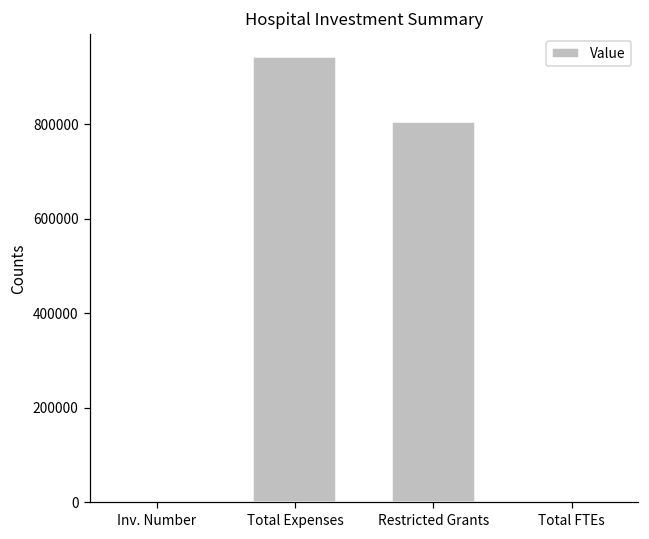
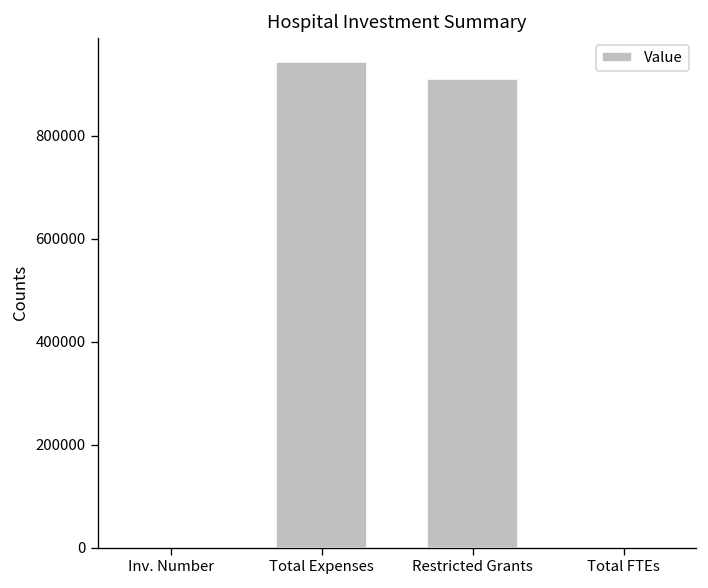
  {
    "Total Expenses": 940000,
-   "Restricted Grants": 800000
+   "Restricted Grants": 910000
  }
